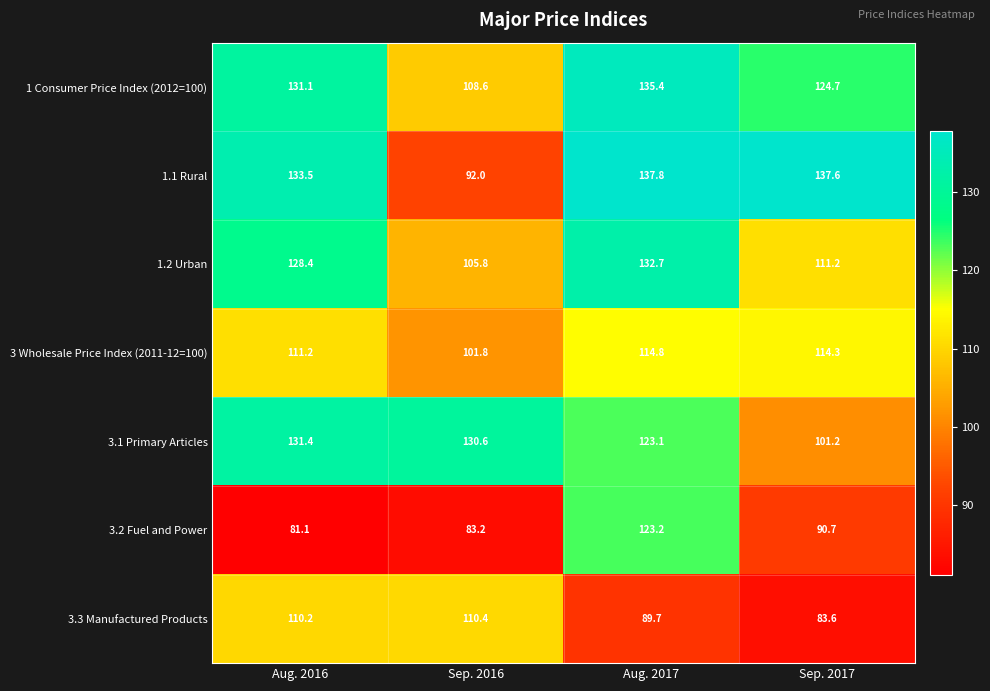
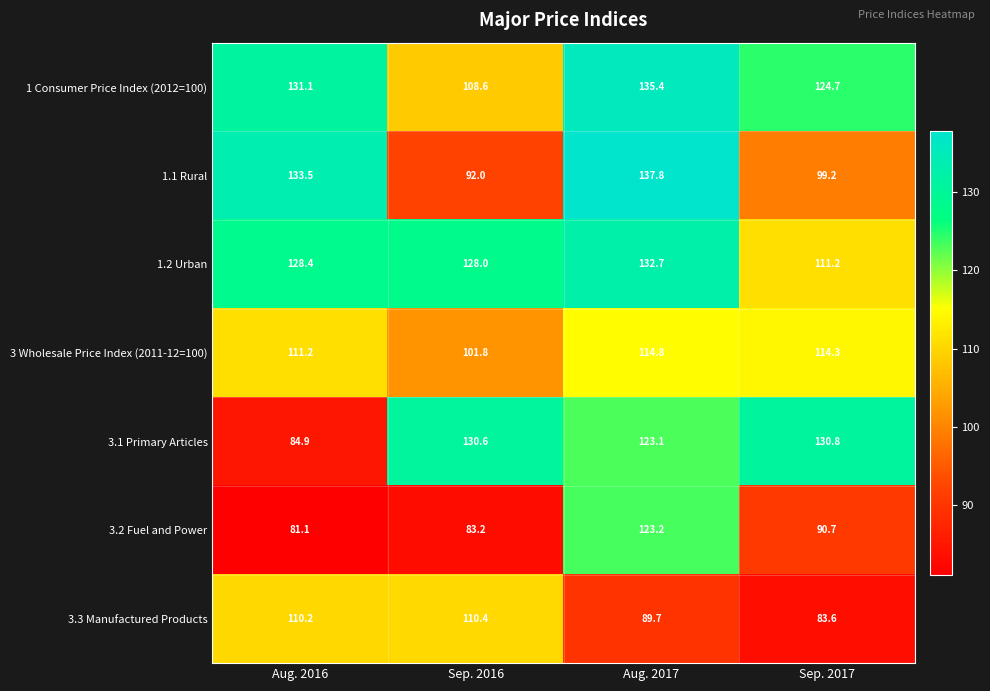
  {
    "1 Consumer Price Index (2012=100)": {
      "Aug. 2016": 131.1,
      "Sep. 2016": 108.6,
      "Aug. 2017": 135.4,
      "Sep. 2017": 124.7
    },
    "1.1 Rural": {
      "Aug. 2016": 133.5,
      "Sep. 2016": 92.0,
      "Aug. 2017": 137.8,
-     "Sep. 2017": 137.6
+     "Sep. 2017": 99.2
    },
    "1.2 Urban": {
      "Aug. 2016": 128.4,
-     "Sep. 2016": 105.8,
+     "Sep. 2016": 128.0,
      "Aug. 2017": 132.7,
      "Sep. 2017": 111.2
    },
    "3 Wholesale Price Index (2011-12=100)": {
      "Aug. 2016": 111.2,
      "Sep. 2016": 101.8,
      "Aug. 2017": 114.8,
      "Sep. 2017": 114.3
    },
    "3.1 Primary Articles": {
-     "Aug. 2016": 131.4,
+     "Aug. 2016": 84.9,
      "Sep. 2016": 130.6,
      "Aug. 2017": 123.1,
-     "Sep. 2017": 101.2
+     "Sep. 2017": 130.8
    },
    "3.2 Fuel and Power": {
      "Aug. 2016": 81.1,
      "Sep. 2016": 83.2,
      "Aug. 2017": 123.2,
      "Sep. 2017": 90.7
    },
    "3.3 Manufactured Products": {
      "Aug. 2016": 110.2,
      "Sep. 2016": 110.4,
      "Aug. 2017": 89.7,
      "Sep. 2017": 83.6
    }
  }
